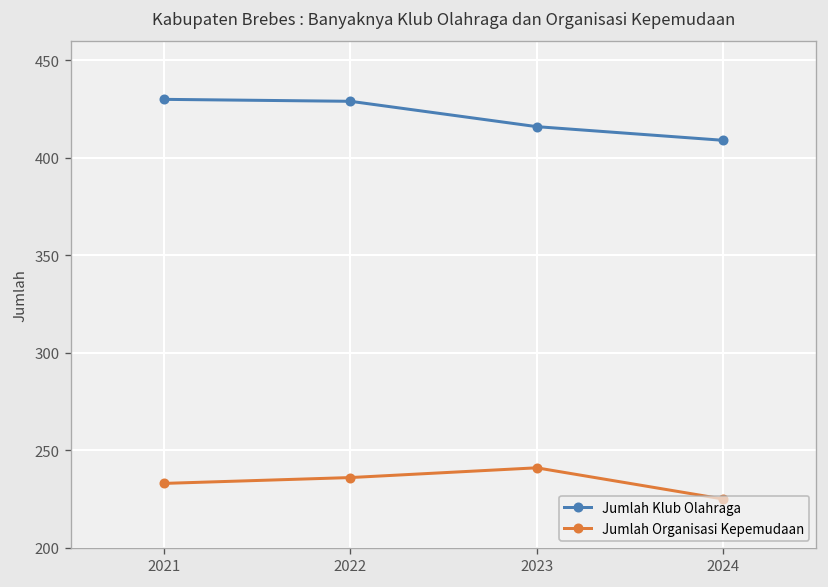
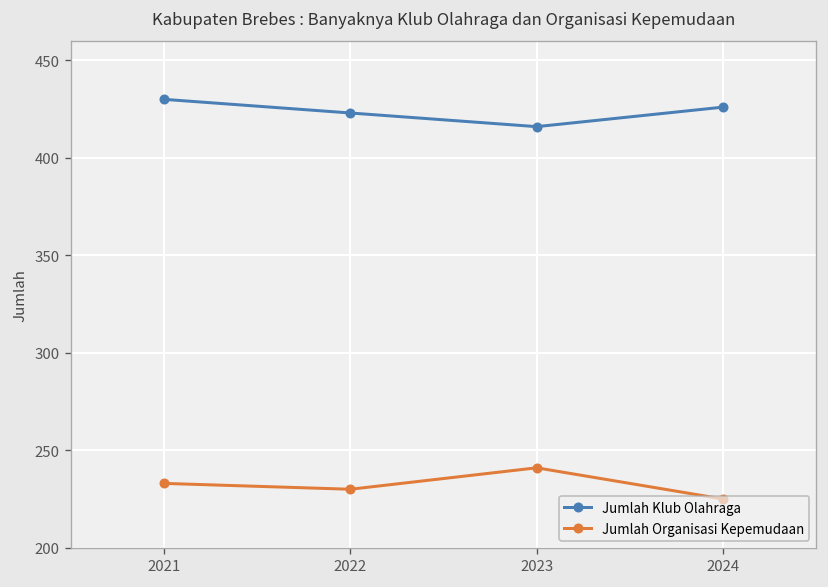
  {
    "Jumlah Klub Olahraga": {
      "2021": 430,
-     "2022": 429,
+     "2022": 423,
      "2023": 416,
-     "2024": 409
+     "2024": 426
    },
    "Jumlah Organisasi Kepemudaan": {
      "2021": 233,
-     "2022": 236,
+     "2022": 230,
      "2023": 241,
      "2024": 225
    }
  }
